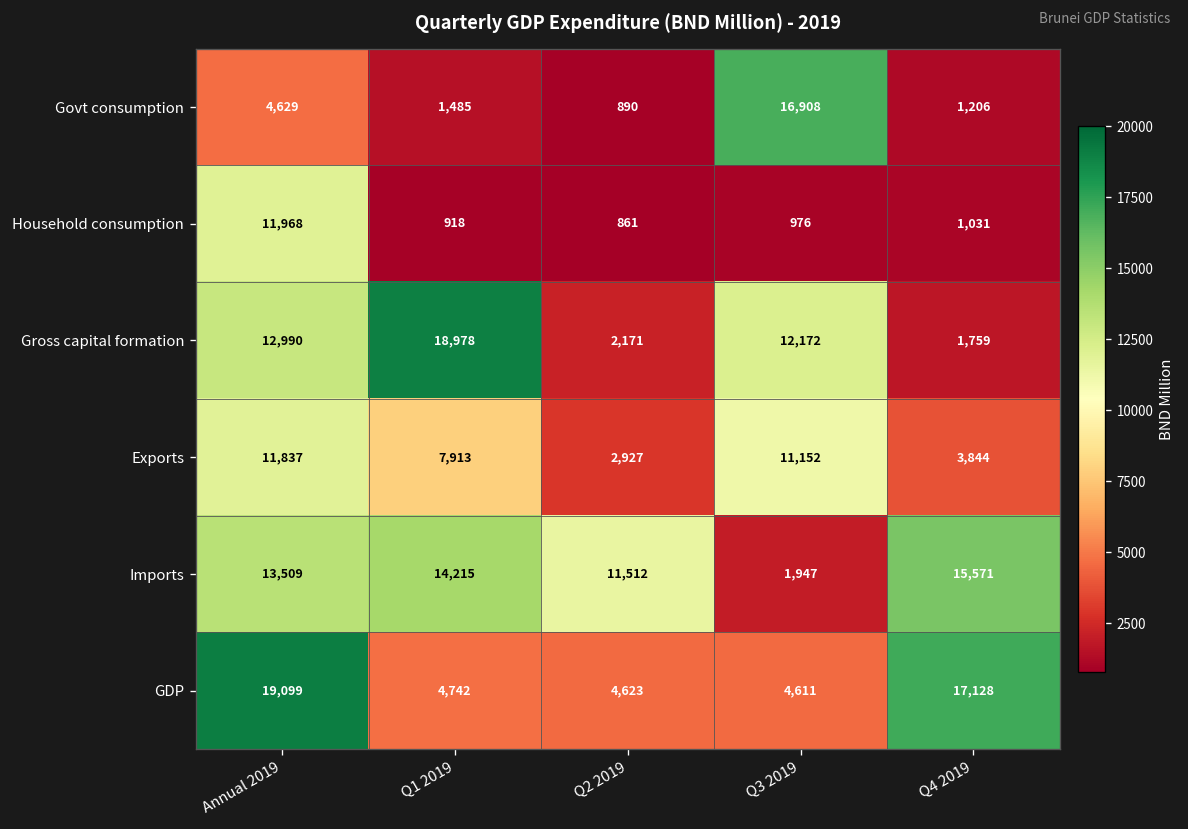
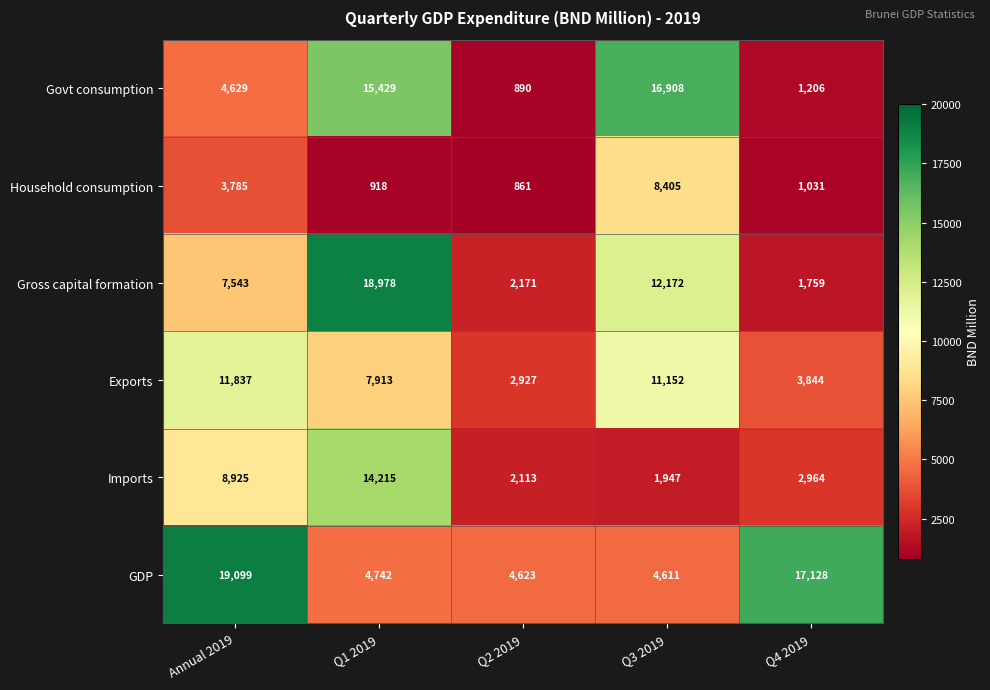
  {
    "Govt consumption": {
      "Annual 2019": "4,629",
-     "Q1 2019": "1,485",
+     "Q1 2019": "15,429",
      "Q2 2019": "890",
      "Q3 2019": "16,908",
      "Q4 2019": "1,206"
    },
    "Household consumption": {
-     "Annual 2019": "11,968",
+     "Annual 2019": "3,785",
      "Q1 2019": "918",
      "Q2 2019": "861",
-     "Q3 2019": "976",
+     "Q3 2019": "8,405",
      "Q4 2019": "1,031"
    },
    "Gross capital formation": {
-     "Annual 2019": "12,990",
+     "Annual 2019": "7,543",
      "Q1 2019": "18,978",
      "Q2 2019": "2,171",
      "Q3 2019": "12,172",
      "Q4 2019": "1,759"
    },
    "Exports": {
      "Annual 2019": "11,837",
      "Q1 2019": "7,913",
      "Q2 2019": "2,927",
      "Q3 2019": "11,152",
      "Q4 2019": "3,844"
    },
    "Imports": {
-     "Annual 2019": "13,509",
+     "Annual 2019": "8,925",
      "Q1 2019": "14,215",
-     "Q2 2019": "11,512",
+     "Q2 2019": "2,113",
      "Q3 2019": "1,947",
-     "Q4 2019": "15,571"
+     "Q4 2019": "2,964"
    },
    "GDP": {
      "Annual 2019": "19,099",
      "Q1 2019": "4,742",
      "Q2 2019": "4,623",
      "Q3 2019": "4,611",
      "Q4 2019": "17,128"
    }
  }
